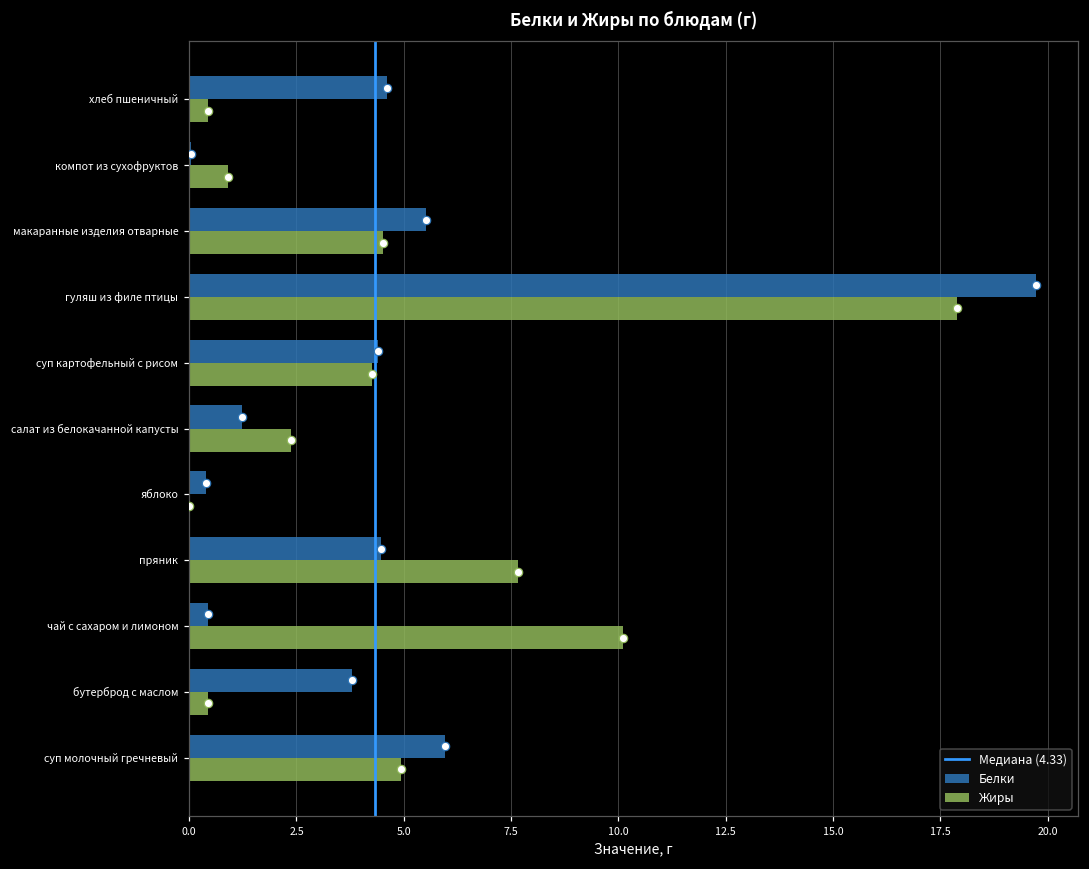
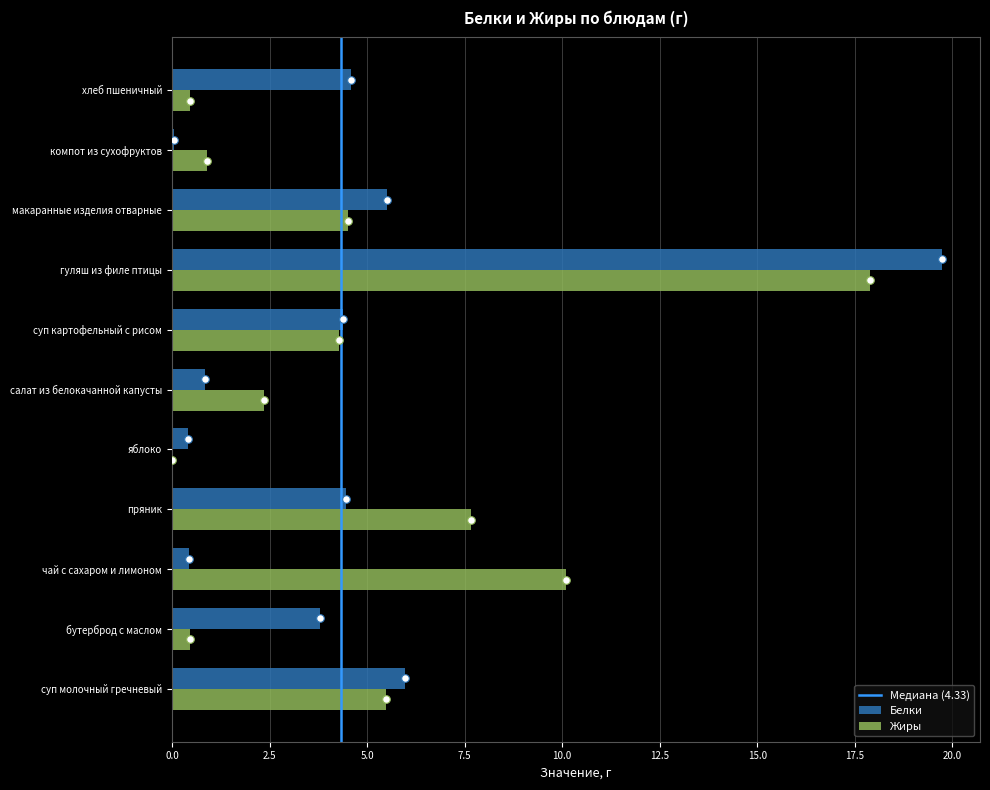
  {
    "Белки": {
      "хлеб пшеничный": 4.6,
      "макаранные изделия отварные": 5.5,
      "гуляш из филе птицы": 19.7,
      "суп картофельный с рисом": 4.4,
-     "салат из белокачанной капусты": 1.2,
+     "салат из белокачанной капусты": 0.9,
      "яблоко": 0.4,
      "пряник": 4.5,
      "чай с сахаром и лимоном": 0.4,
      "бутерброд с маслом": 3.8,
      "суп молочный гречневый": 6.0
    },
    "Жиры": {
      "хлеб пшеничный": 0.5,
      "компот из сухофруктов": 0.9,
      "макаранные изделия отварные": 4.5,
      "гуляш из филе птицы": 17.9,
      "суп картофельный с рисом": 4.3,
      "салат из белокачанной капусты": 2.4,
      "яблоко": 0.0,
      "пряник": 7.7,
      "чай с сахаром и лимоном": 10.1,
      "бутерброд с маслом": 0.5,
-     "суп молочный гречневый": 4.9
+     "суп молочный гречневый": 5.5
    }
  }
